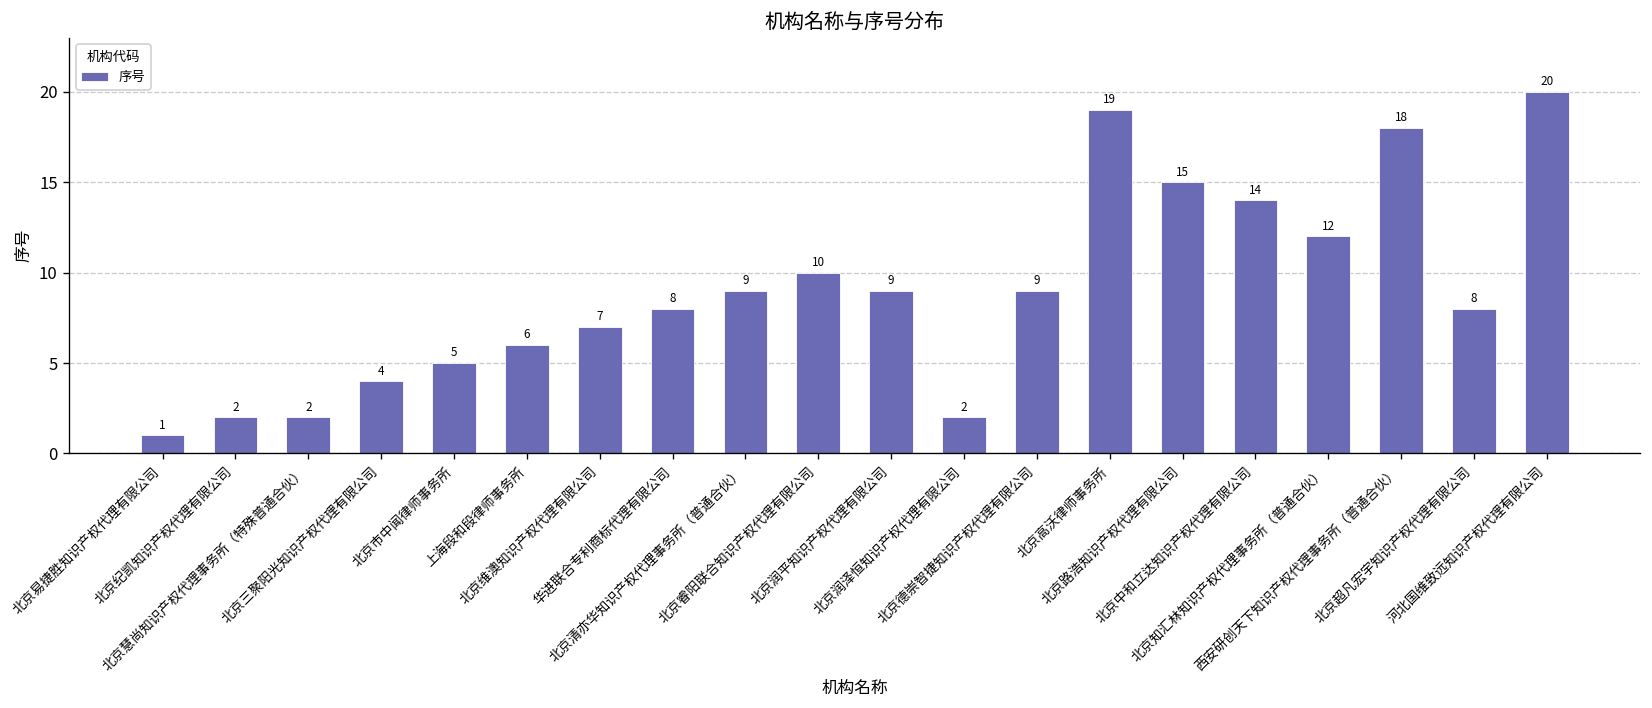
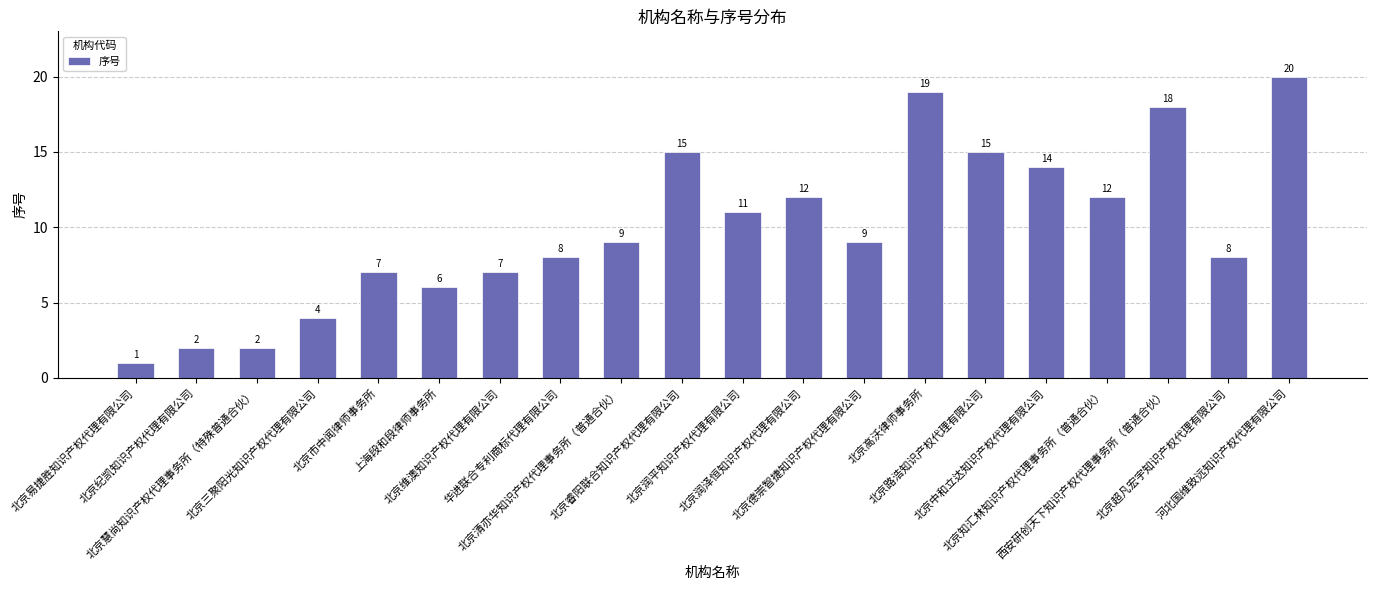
  {
    "北京易捷胜知识产权代理有限公司": 1,
    "北京纪凯知识产权代理有限公司": 2,
    "北京慧尚知识产权代理事务所（特殊普通合伙）": 2,
    "北京三聚阳光知识产权代理有限公司": 4,
-   "北京市中闻律师事务所": 5,
+   "北京市中闻律师事务所": 7,
    "上海段和段律师事务所": 6,
    "北京维澳知识产权代理有限公司": 7,
    "华进联合专利商标代理有限公司": 8,
    "北京清亦华知识产权代理事务所（普通合伙）": 9,
-   "北京睿阳联合知识产权代理有限公司": 10,
-   "北京润平知识产权代理有限公司": 9,
-   "北京润泽恒知识产权代理有限公司": 2,
+   "北京睿阳联合知识产权代理有限公司": 15,
+   "北京润平知识产权代理有限公司": 11,
+   "北京润泽恒知识产权代理有限公司": 12,
    "北京德崇智捷知识产权代理有限公司": 9,
    "北京高沃律师事务所": 19,
    "北京路浩知识产权代理有限公司": 15,
    "北京中和立达知识产权代理有限公司": 14,
    "北京知汇林知识产权代理事务所（普通合伙）": 12,
    "西安研创天下知识产权代理事务所（普通合伙）": 18,
    "北京超凡宏宇知识产权代理有限公司": 8,
    "河北国维致远知识产权代理有限公司": 20
  }
